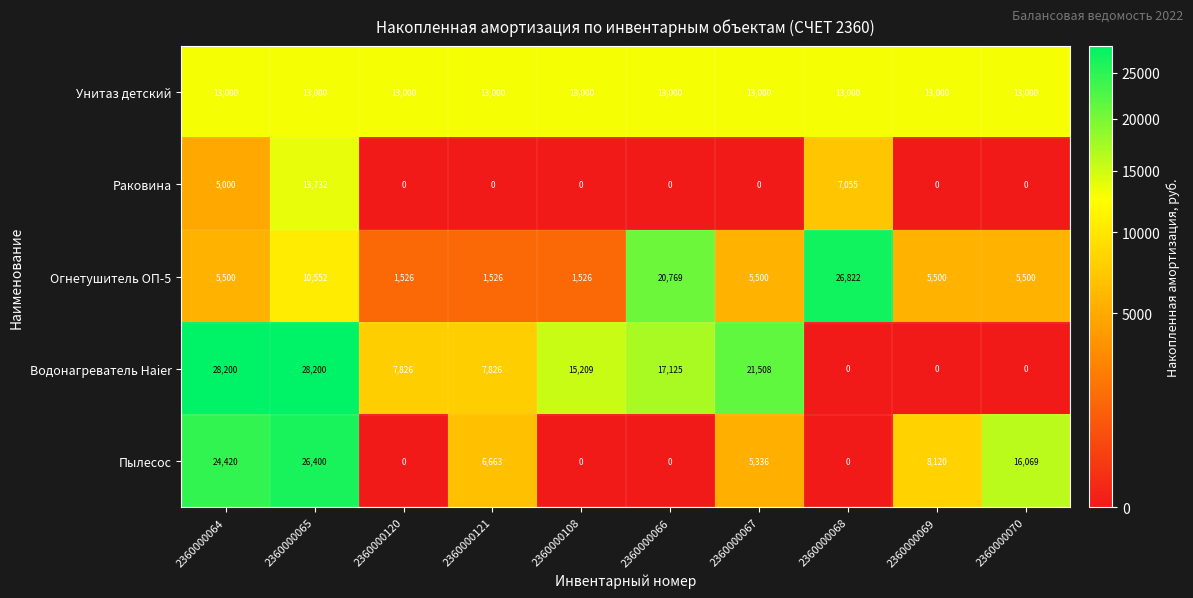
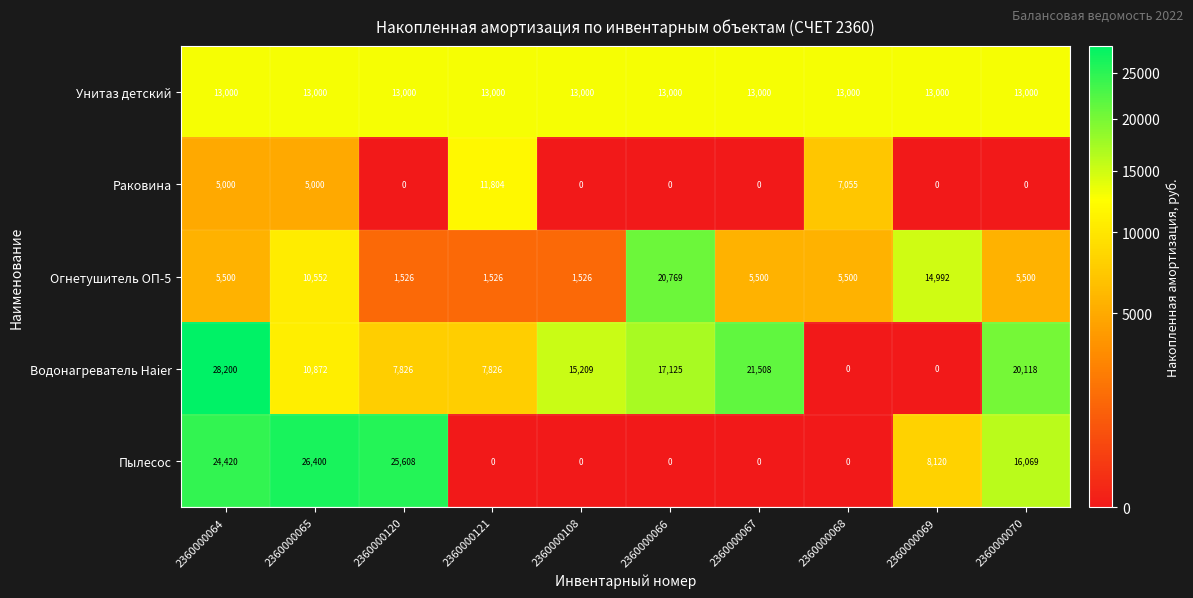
  {
    "Унитаз детский": {
      "2360000064": "13,000",
      "2360000065": "13,000",
      "2360000120": "13,000",
      "2360000121": "13,000",
      "2360000108": "13,000",
      "2360000066": "13,000",
      "2360000067": "13,000",
      "2360000068": "13,000",
      "2360000069": "13,000",
      "2360000070": "13,000"
    },
    "Раковина": {
      "2360000064": "5,000",
-     "2360000065": "13,732",
+     "2360000065": "5,000",
      "2360000120": "0",
-     "2360000121": "0",
+     "2360000121": "11,804",
      "2360000108": "0",
      "2360000066": "0",
      "2360000067": "0",
      "2360000068": "7,055",
      "2360000069": "0",
      "2360000070": "0"
    },
    "Огнетушитель ОП-5": {
      "2360000064": "5,500",
      "2360000065": "10,552",
      "2360000120": "1,526",
      "2360000121": "1,526",
      "2360000108": "1,526",
      "2360000066": "20,769",
      "2360000067": "5,500",
-     "2360000068": "26,822",
-     "2360000069": "5,500",
+     "2360000068": "5,500",
+     "2360000069": "14,992",
      "2360000070": "5,500"
    },
    "Водонагреватель Haier": {
      "2360000064": "28,200",
-     "2360000065": "28,200",
+     "2360000065": "10,872",
      "2360000120": "7,826",
      "2360000121": "7,826",
      "2360000108": "15,209",
      "2360000066": "17,125",
      "2360000067": "21,508",
      "2360000068": "0",
      "2360000069": "0",
-     "2360000070": "0"
+     "2360000070": "20,118"
    },
    "Пылесос": {
      "2360000064": "24,420",
      "2360000065": "26,400",
-     "2360000120": "0",
-     "2360000121": "6,663",
+     "2360000120": "25,608",
+     "2360000121": "0",
      "2360000108": "0",
      "2360000066": "0",
-     "2360000067": "5,336",
+     "2360000067": "0",
      "2360000068": "0",
      "2360000069": "8,120",
      "2360000070": "16,069"
    }
  }
